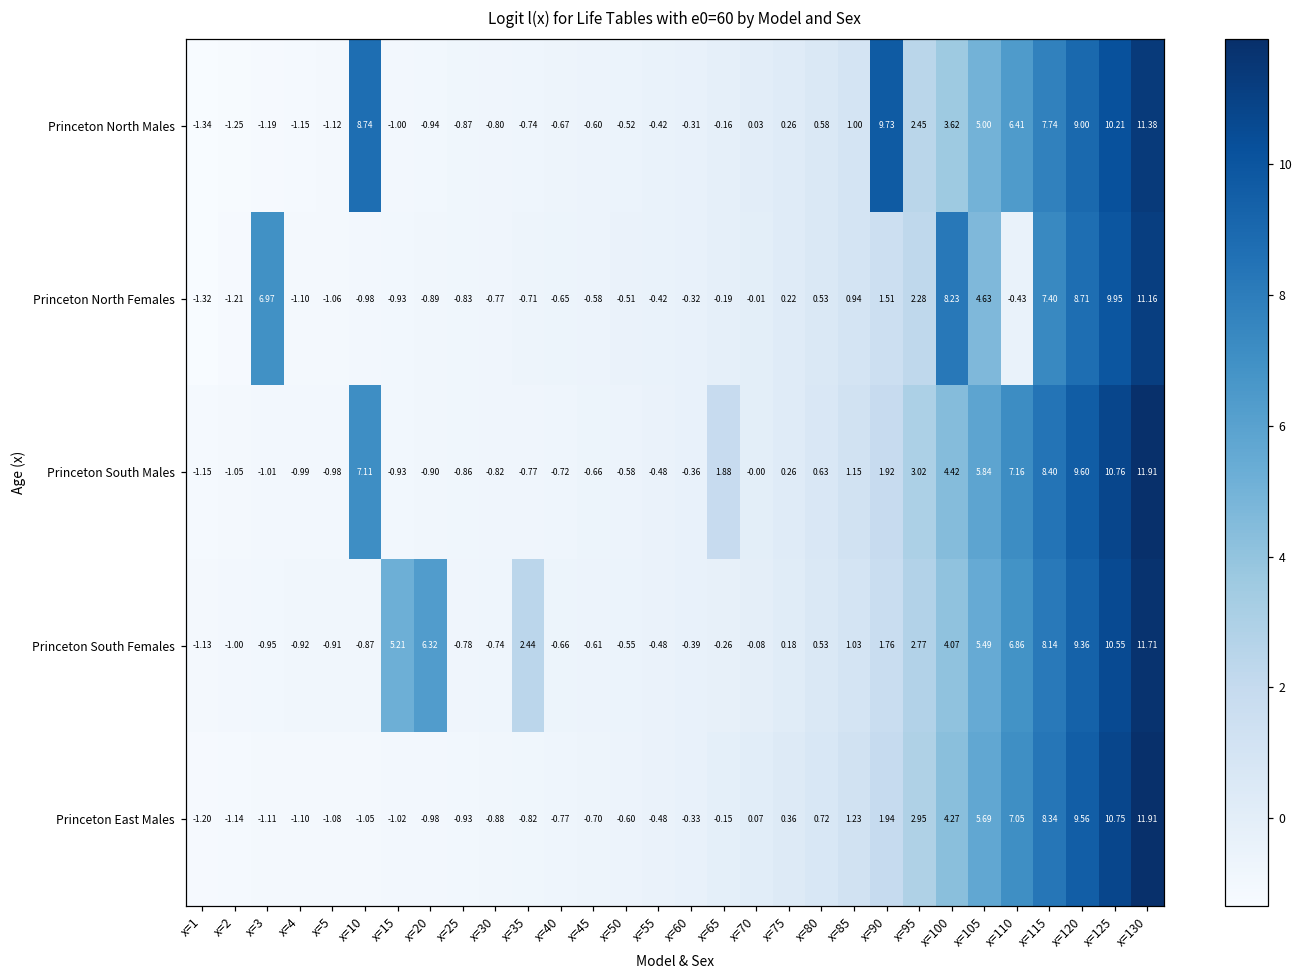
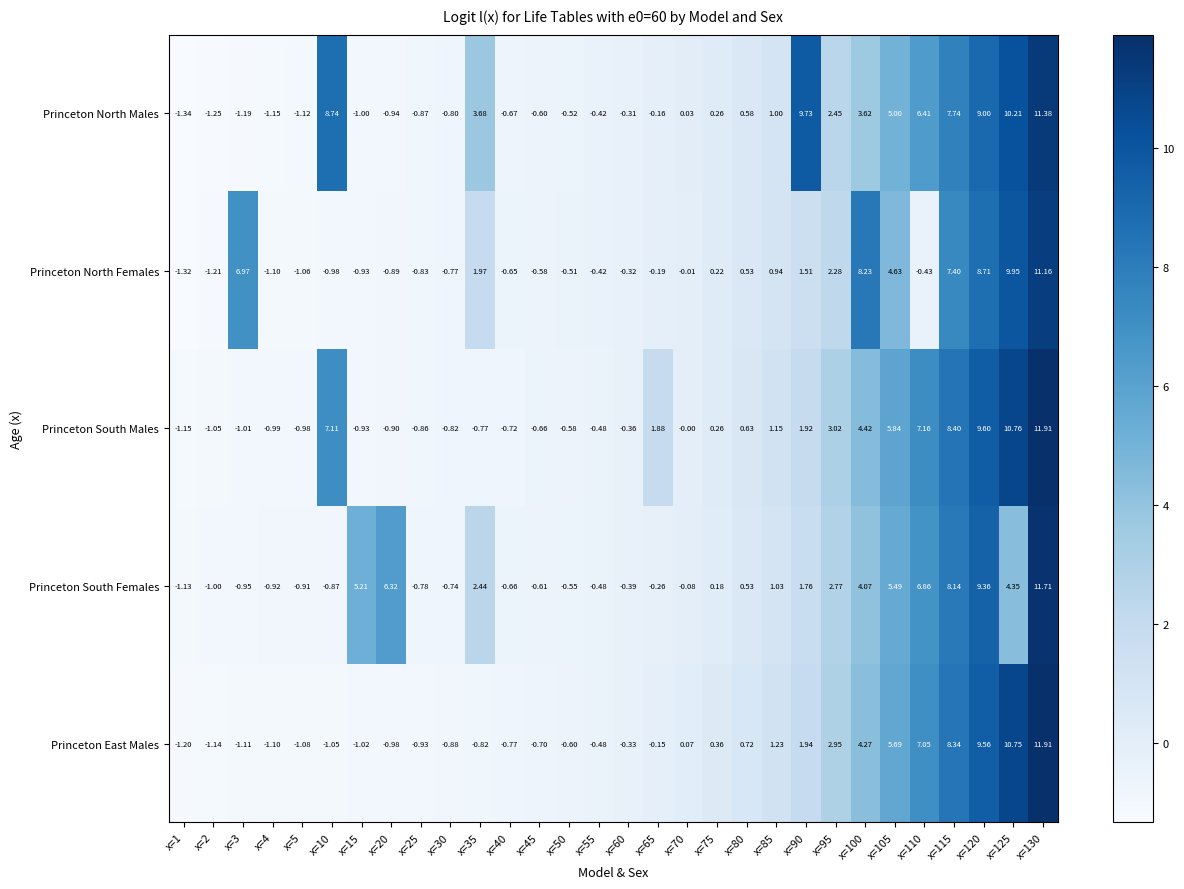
  {
    "Princeton North Males": {
      "x=1": -1.34,
      "x=2": -1.25,
      "x=3": -1.19,
      "x=4": -1.15,
      "x=5": -1.12,
      "x=10": 8.74,
      "x=15": -1.00,
      "x=20": -0.94,
      "x=25": -0.87,
      "x=30": -0.80,
-     "x=35": -0.74,
+     "x=35": 3.68,
      "x=40": -0.67,
      "x=45": -0.60,
      "x=50": -0.52,
      "x=55": -0.42,
      "x=60": -0.31,
      "x=65": -0.16,
      "x=70": 0.03,
      "x=75": 0.26,
      "x=80": 0.58,
      "x=85": 1.00,
      "x=90": 9.73,
      "x=95": 2.45,
      "x=100": 3.62,
      "x=105": 5.00,
      "x=110": 6.41,
      "x=115": 7.74,
      "x=120": 9.00,
      "x=125": 10.21,
      "x=130": 11.38
    },
    "Princeton North Females": {
      "x=1": -1.32,
      "x=2": -1.21,
      "x=3": 6.97,
      "x=4": -1.10,
      "x=5": -1.06,
      "x=10": -0.98,
      "x=15": -0.93,
      "x=20": -0.89,
      "x=25": -0.83,
      "x=30": -0.77,
-     "x=35": -0.71,
+     "x=35": 1.97,
      "x=40": -0.65,
      "x=45": -0.58,
      "x=50": -0.51,
      "x=55": -0.42,
      "x=60": -0.32,
      "x=65": -0.19,
      "x=70": -0.01,
      "x=75": 0.22,
      "x=80": 0.53,
      "x=85": 0.94,
      "x=90": 1.51,
      "x=95": 2.28,
      "x=100": 8.23,
      "x=105": 4.63,
      "x=110": -0.43,
      "x=115": 7.40,
      "x=120": 8.71,
      "x=125": 9.95,
      "x=130": 11.16
    },
    "Princeton South Males": {
      "x=1": -1.15,
      "x=2": -1.05,
      "x=3": -1.01,
      "x=4": -0.99,
      "x=5": -0.98,
      "x=10": 7.11,
      "x=15": -0.93,
      "x=20": -0.90,
      "x=25": -0.86,
      "x=30": -0.82,
      "x=35": -0.77,
      "x=40": -0.72,
      "x=45": -0.66,
      "x=50": -0.58,
      "x=55": -0.48,
      "x=60": -0.36,
      "x=65": 1.88,
      "x=70": -0.00,
      "x=75": 0.26,
      "x=80": 0.63,
      "x=85": 1.15,
      "x=90": 1.92,
      "x=95": 3.02,
      "x=100": 4.42,
      "x=105": 5.84,
      "x=110": 7.16,
      "x=115": 8.40,
      "x=120": 9.60,
      "x=125": 10.76,
      "x=130": 11.91
    },
    "Princeton South Females": {
      "x=1": -1.13,
      "x=2": -1.00,
      "x=3": -0.95,
      "x=4": -0.92,
      "x=5": -0.91,
      "x=10": -0.87,
      "x=15": 5.21,
      "x=20": 6.32,
      "x=25": -0.78,
      "x=30": -0.74,
      "x=35": 2.44,
      "x=40": -0.66,
      "x=45": -0.61,
      "x=50": -0.55,
      "x=55": -0.48,
      "x=60": -0.39,
      "x=65": -0.26,
      "x=70": -0.08,
      "x=75": 0.18,
      "x=80": 0.53,
      "x=85": 1.03,
      "x=90": 1.76,
      "x=95": 2.77,
      "x=100": 4.07,
      "x=105": 5.49,
      "x=110": 6.86,
      "x=115": 8.14,
      "x=120": 9.36,
-     "x=125": 10.55,
+     "x=125": 4.35,
      "x=130": 11.71
    },
    "Princeton East Males": {
      "x=1": -1.20,
      "x=2": -1.14,
      "x=3": -1.11,
      "x=4": -1.10,
      "x=5": -1.08,
      "x=10": -1.05,
      "x=15": -1.02,
      "x=20": -0.98,
      "x=25": -0.93,
      "x=30": -0.88,
      "x=35": -0.82,
      "x=40": -0.77,
      "x=45": -0.70,
      "x=50": -0.60,
      "x=55": -0.48,
      "x=60": -0.33,
      "x=65": -0.15,
      "x=70": 0.07,
      "x=75": 0.36,
      "x=80": 0.72,
      "x=85": 1.23,
      "x=90": 1.94,
      "x=95": 2.95,
      "x=100": 4.27,
      "x=105": 5.69,
      "x=110": 7.05,
      "x=115": 8.34,
      "x=120": 9.56,
      "x=125": 10.75,
      "x=130": 11.91
    }
  }
